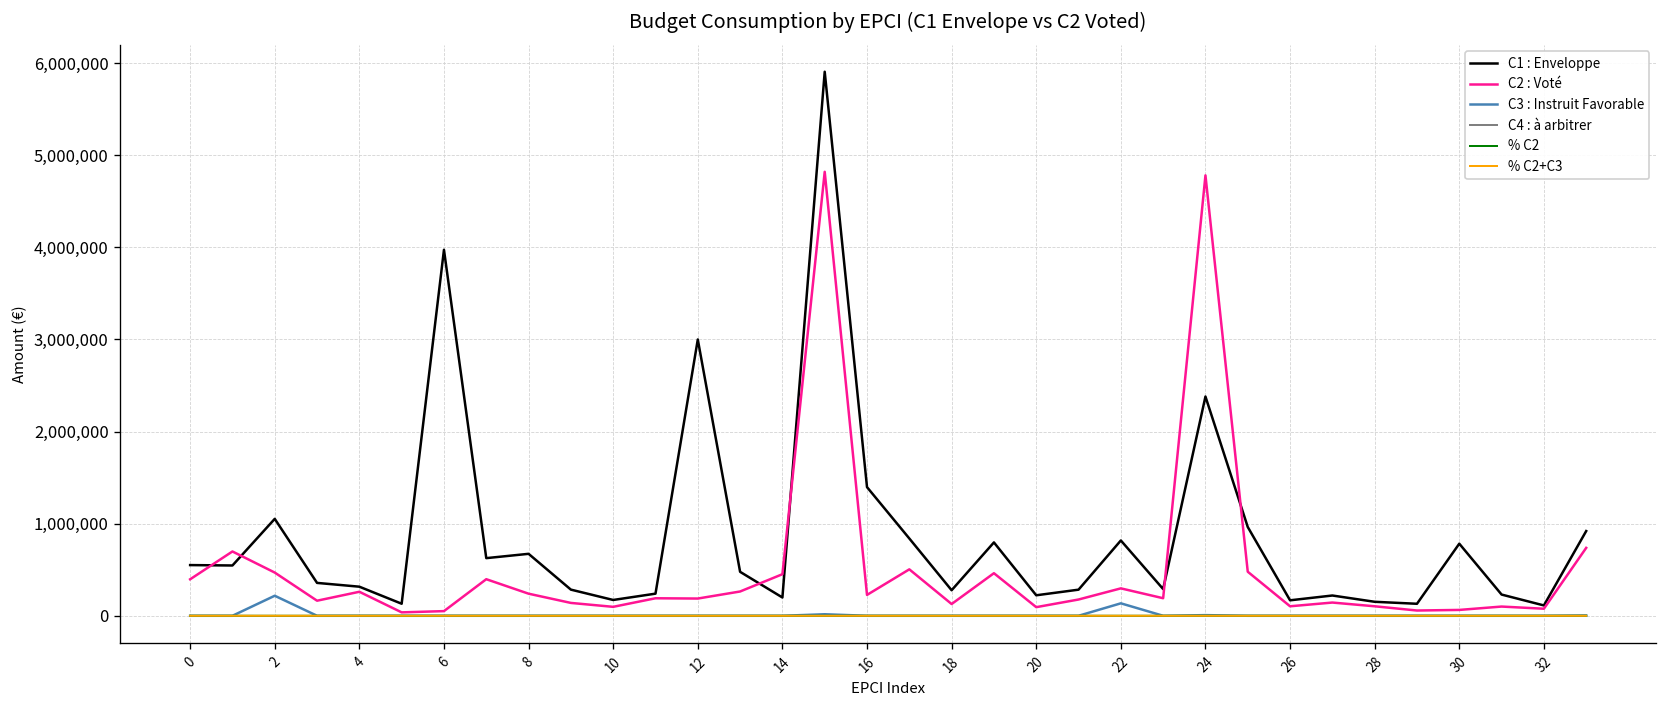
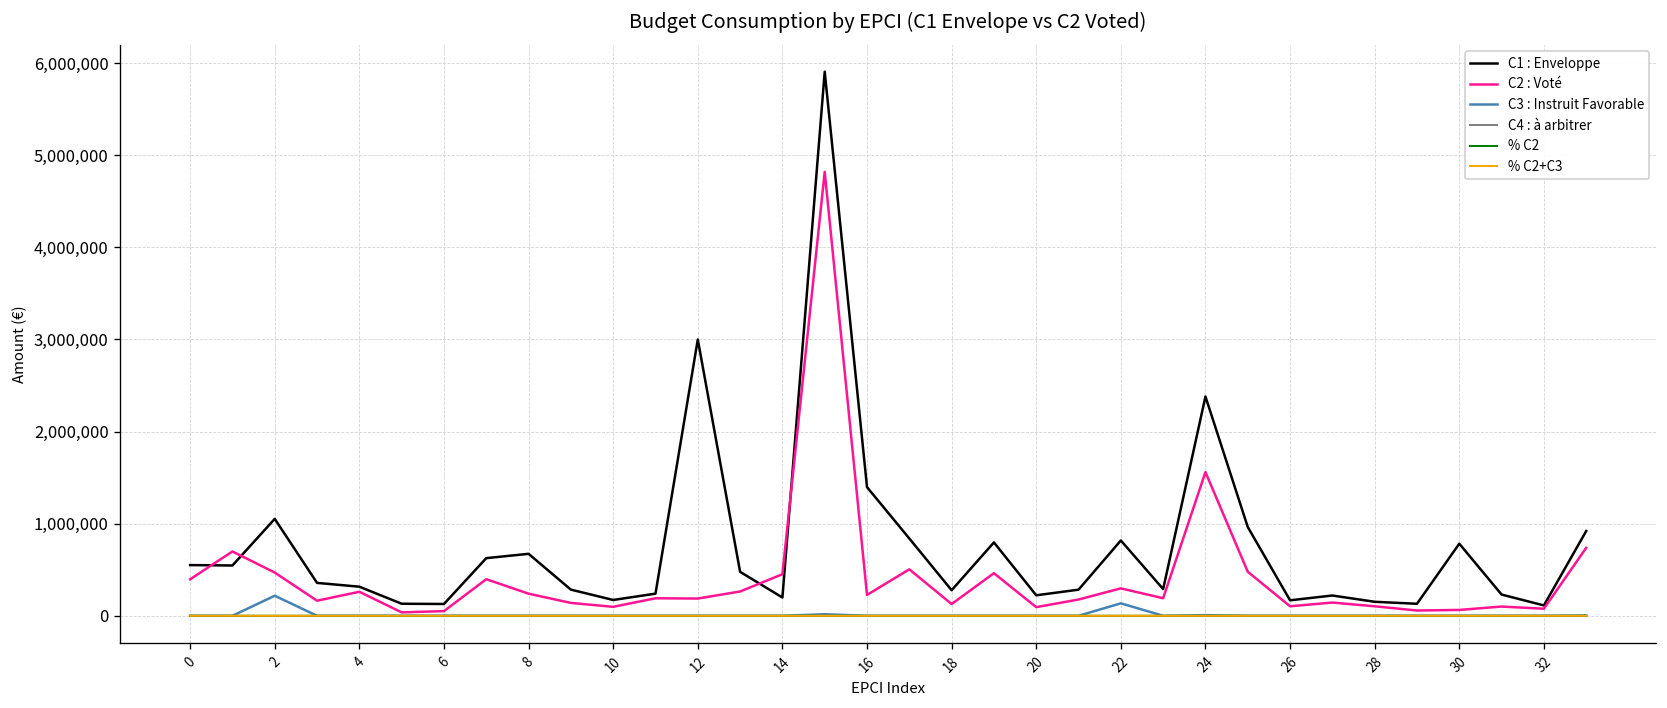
  {
    "C1 : Enveloppe": {
      "0": "600,000",
      "2": "1,100,000",
      "4": "300,000",
-     "6": "4,000,000",
+     "6": "100,000",
      "8": "700,000",
      "10": "200,000",
      "12": "3,000,000",
      "14": "200,000",
      "16": "1,400,000",
      "18": "300,000",
      "20": "200,000",
      "22": "800,000",
      "24": "2,400,000",
      "26": "200,000",
      "28": "200,000",
      "30": "800,000",
      "32": "100,000"
    },
    "C2 : Voté": {
      "0": "400,000",
      "2": "500,000",
      "4": "300,000",
      "6": "100,000",
      "8": "200,000",
      "10": "100,000",
      "12": "200,000",
      "14": "500,000",
      "16": "200,000",
      "18": "100,000",
      "20": "100,000",
      "22": "300,000",
-     "24": "4,800,000",
+     "24": "1,600,000",
      "26": "100,000",
      "28": "100,000",
      "30": "100,000",
      "32": "100,000"
    },
    "C3 : Instruit Favorable": {
      "2": "200,000",
      "22": "100,000"
    },
    "% C2+C3": {
      "2": "0",
      "22": "0"
    }
  }
